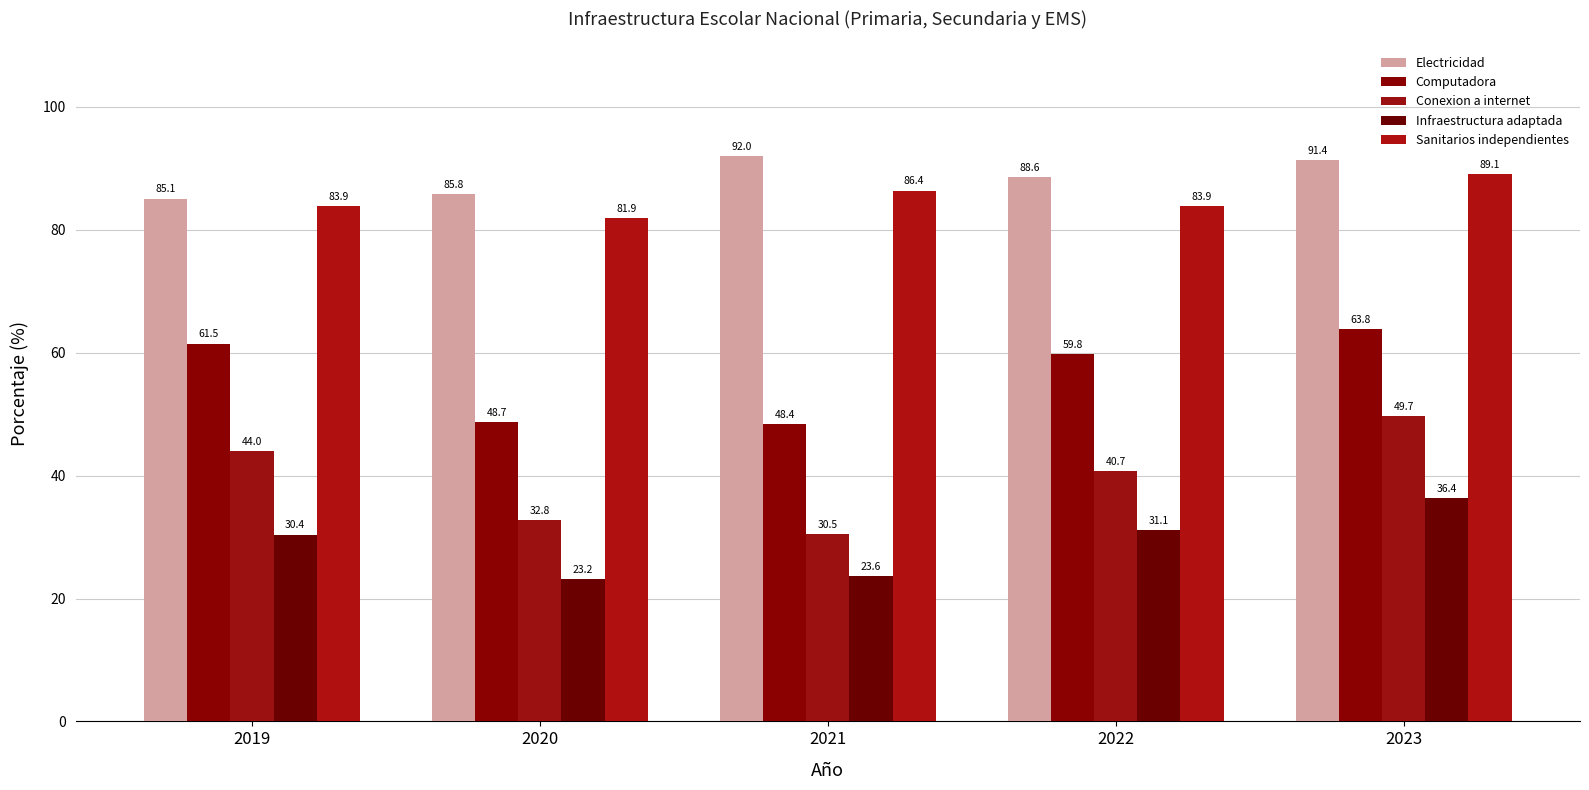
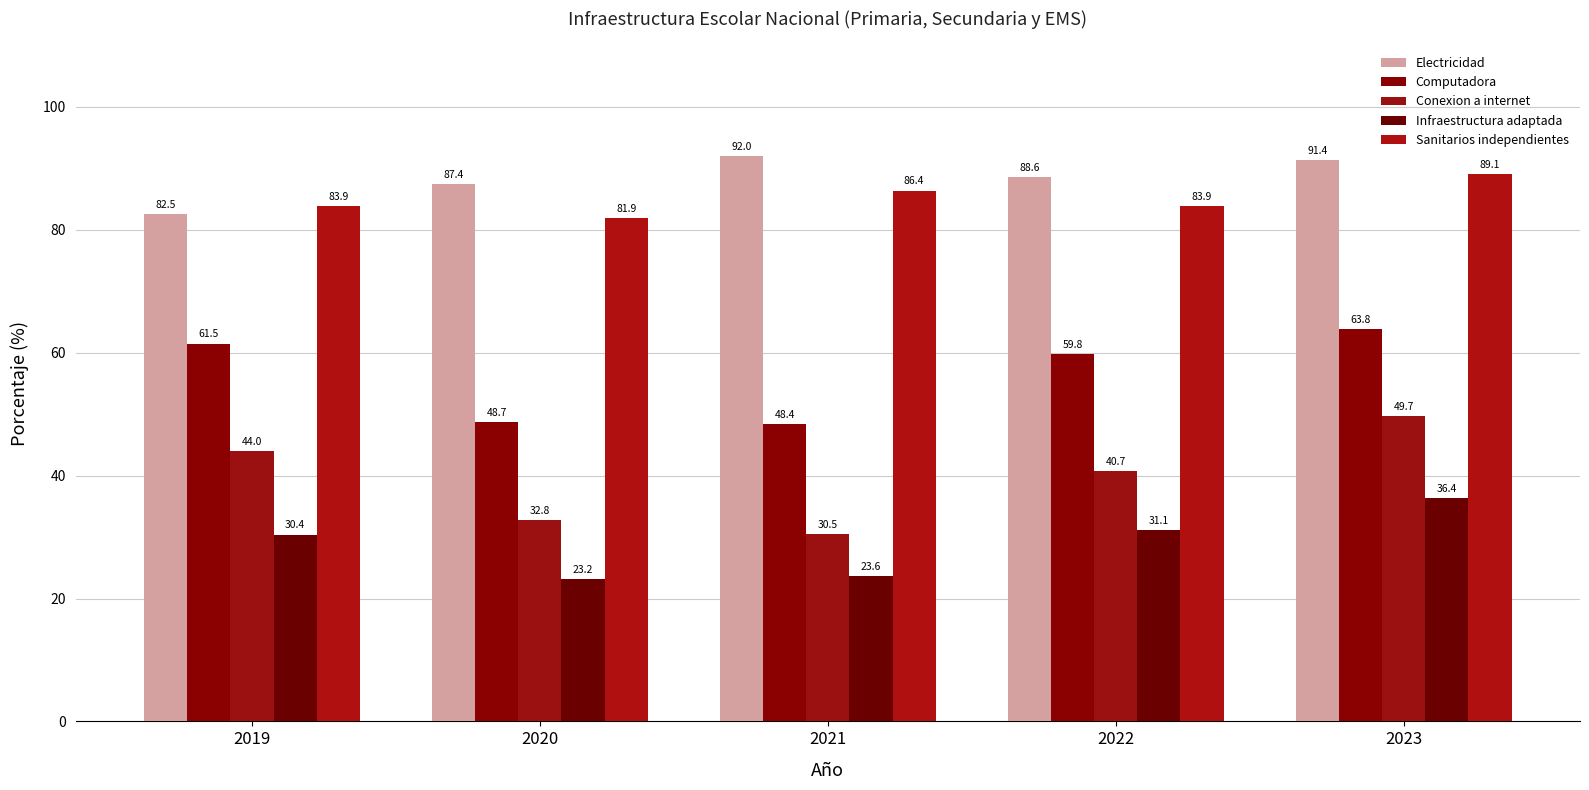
  {
    "Electricidad": {
-     "2019": 85.1,
-     "2020": 85.8,
+     "2019": 82.5,
+     "2020": 87.4,
      "2021": 92.0,
      "2022": 88.6,
      "2023": 91.4
    }
  }
